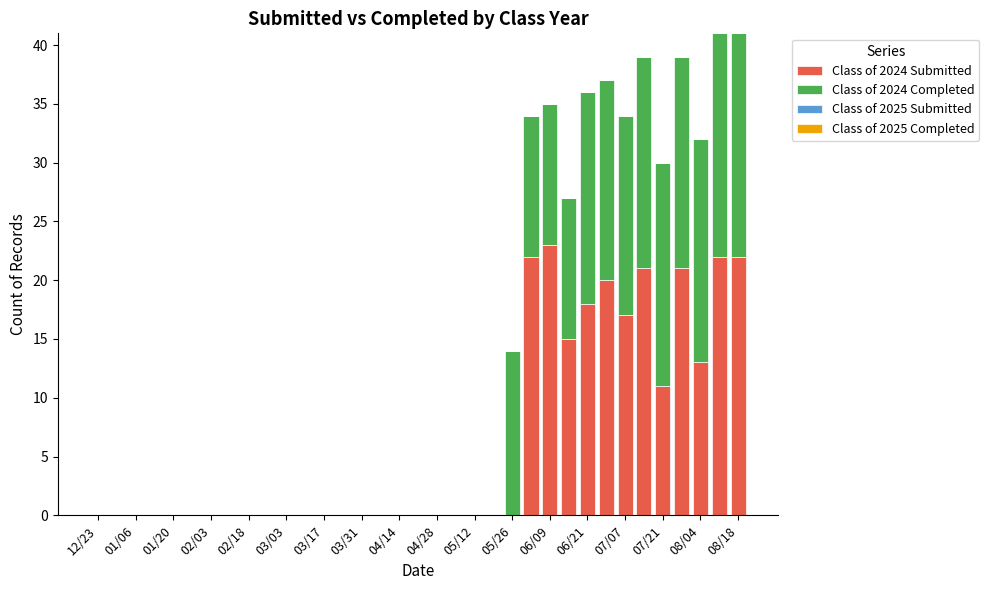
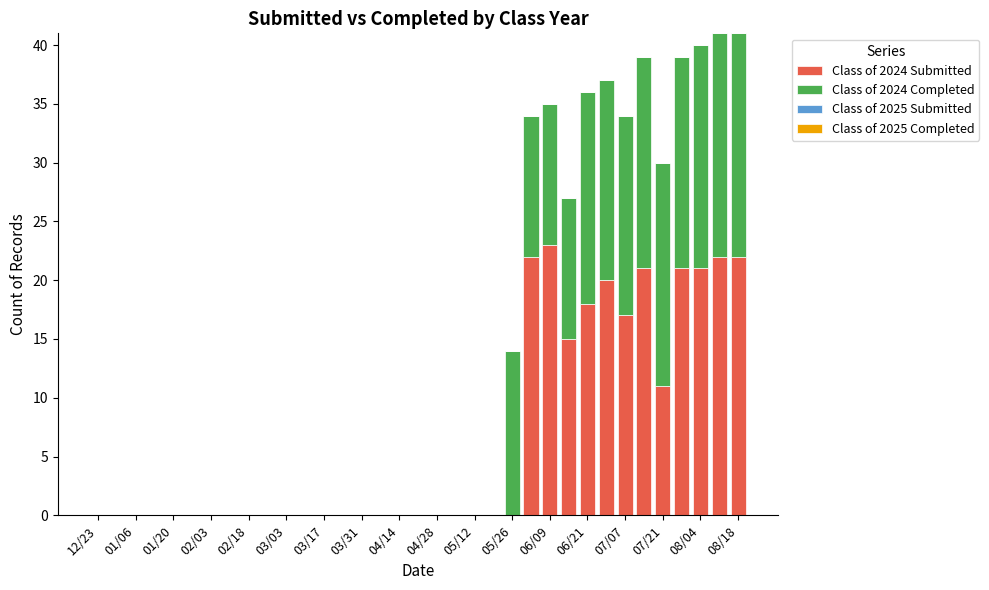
  {
    "Class of 2024 Submitted": {
      "12/23": 0,
      "01/06": 0,
      "01/20": 0,
      "02/03": 0,
      "02/18": 0,
      "03/03": 0,
      "03/17": 0,
      "03/31": 0,
      "04/14": 0,
      "04/28": 0,
      "05/12": 0,
      "05/26": 0,
      "06/09": 23,
      "06/21": 18,
      "07/07": 17,
      "07/21": 11,
-     "08/04": 13,
+     "08/04": 21,
      "08/18": 22
    },
    "Class of 2025 Completed": {
      "12/23": 0,
      "01/06": 0,
      "01/20": 0,
      "02/03": 0,
      "02/18": 0,
      "03/03": 0,
      "03/17": 0,
      "03/31": 0,
      "04/14": 0,
      "04/28": 0,
      "05/12": 0
    }
  }
